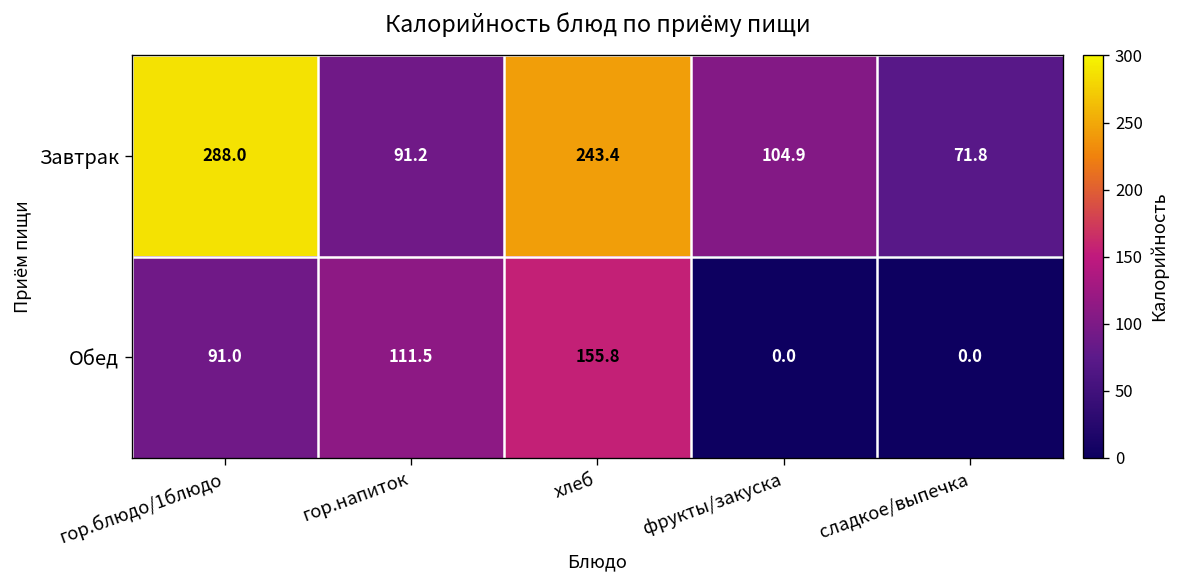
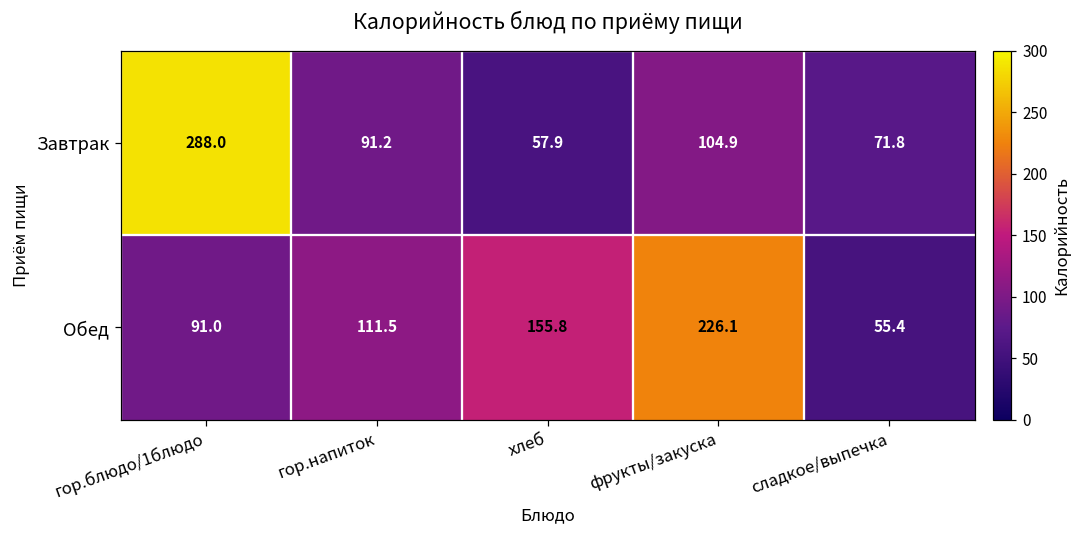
  {
    "Завтрак": {
      "гор.блюдо/1блюдо": 288.0,
      "гор.напиток": 91.2,
-     "хлеб": 243.4,
+     "хлеб": 57.9,
      "фрукты/закуска": 104.9,
      "сладкое/выпечка": 71.8
    },
    "Обед": {
      "гор.блюдо/1блюдо": 91.0,
      "гор.напиток": 111.5,
      "хлеб": 155.8,
-     "фрукты/закуска": 0.0,
-     "сладкое/выпечка": 0.0
+     "фрукты/закуска": 226.1,
+     "сладкое/выпечка": 55.4
    }
  }
